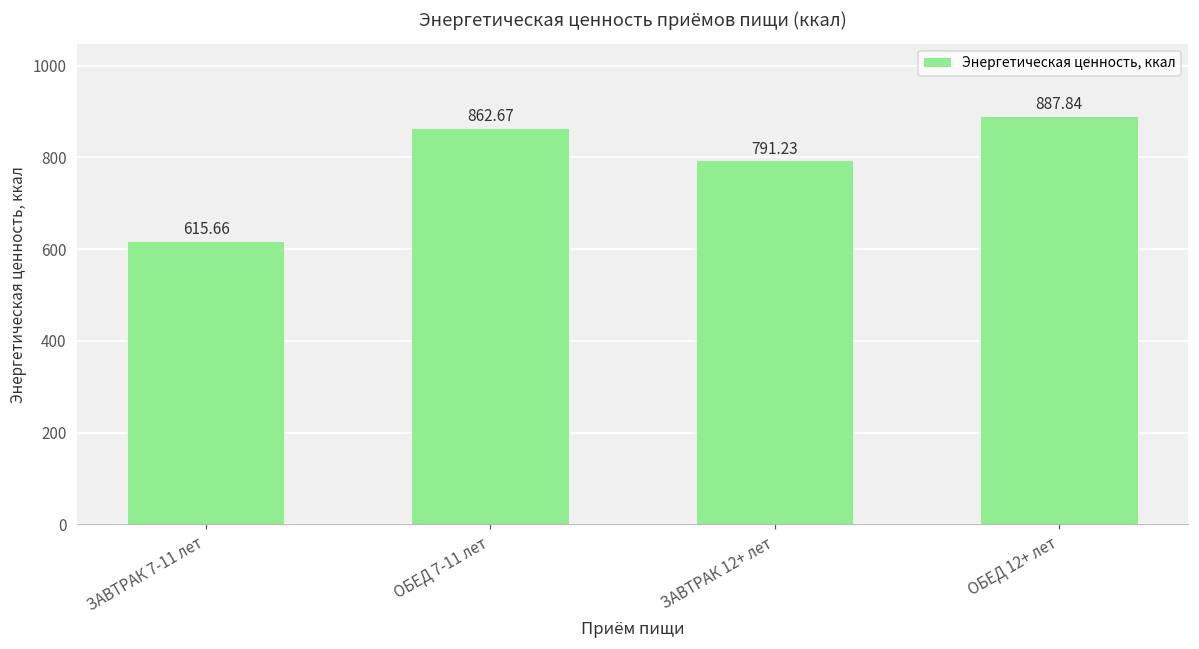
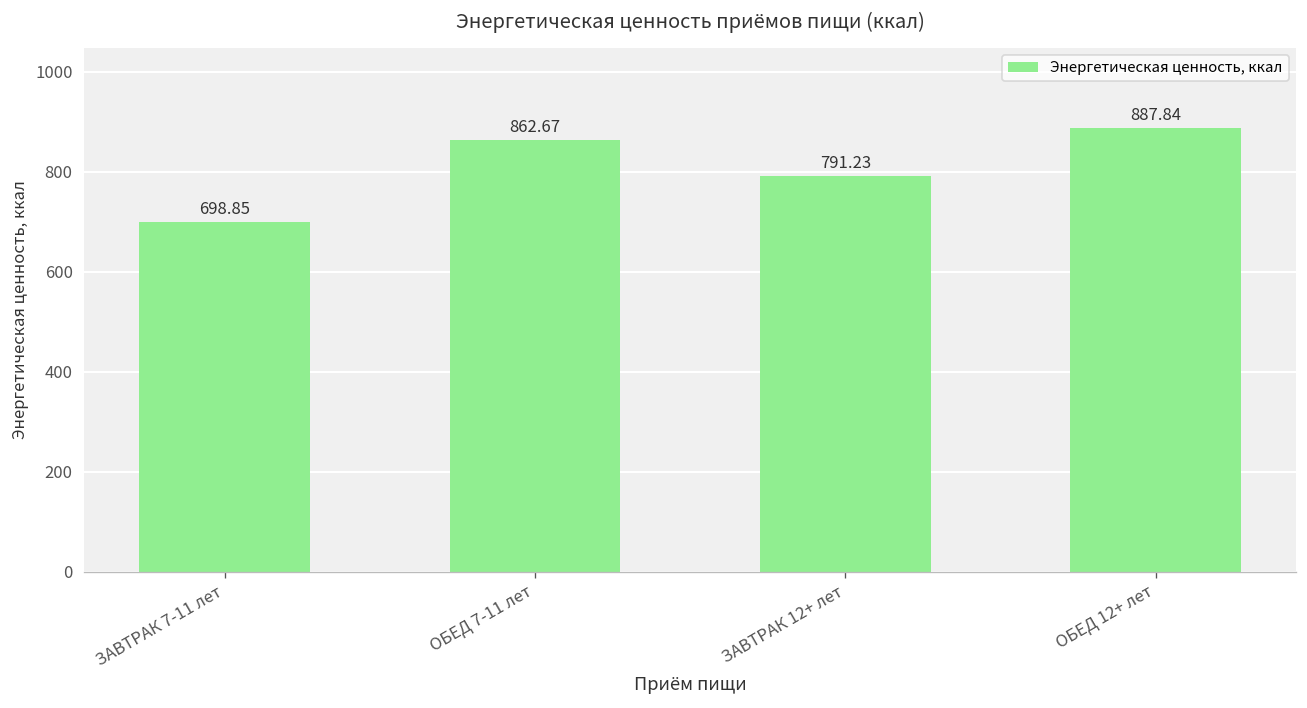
  {
-   "ЗАВТРАК 7-11 лет": 615.66,
+   "ЗАВТРАК 7-11 лет": 698.85,
    "ОБЕД 7-11 лет": 862.67,
    "ЗАВТРАК 12+ лет": 791.23,
    "ОБЕД 12+ лет": 887.84
  }
